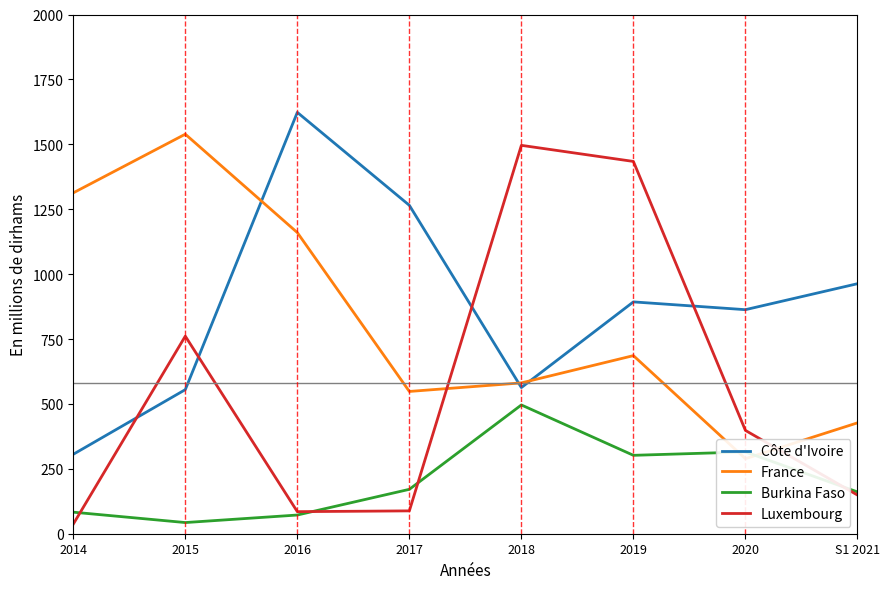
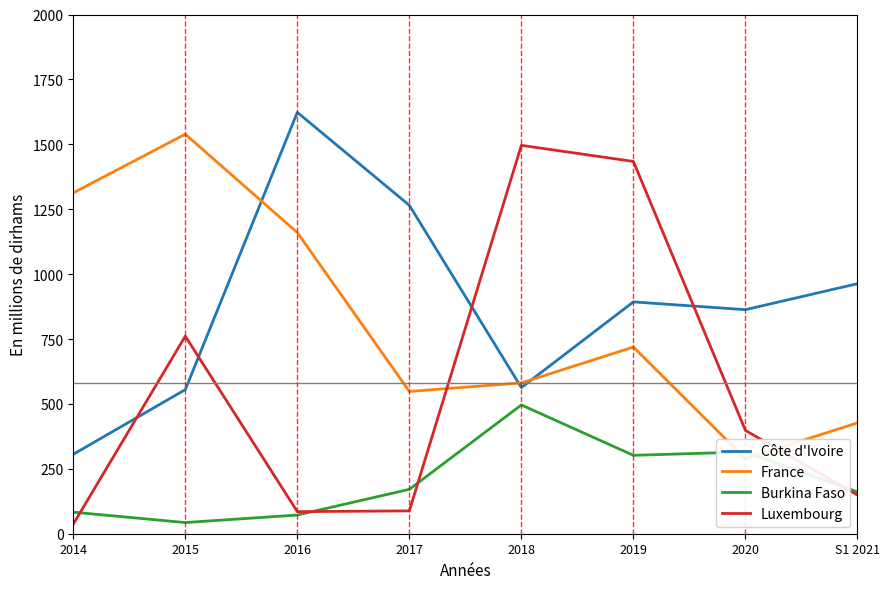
  {
    "Côte d'Ivoire": {
      "2014": 310,
      "2015": 560,
      "2016": 1620,
      "2017": 1270,
      "2018": 560,
      "2019": 890,
      "2020": 860,
      "S1 2021": 960
    },
    "France": {
      "2014": 1310,
      "2015": 1540,
      "2016": 1160,
      "2017": 550,
      "2018": 580,
-     "2019": 690,
+     "2019": 720,
      "S1 2021": 430
    },
    "Burkina Faso": {
      "2014": 80,
      "2015": 40,
      "2016": 70,
      "2017": 170,
      "2018": 500,
      "2019": 300,
      "S1 2021": 160
    },
    "Luxembourg": {
      "2014": 40,
      "2015": 760,
      "2016": 90,
      "2017": 90,
      "2018": 1500,
      "2019": 1430,
      "2020": 400,
      "S1 2021": 150
    }
  }
